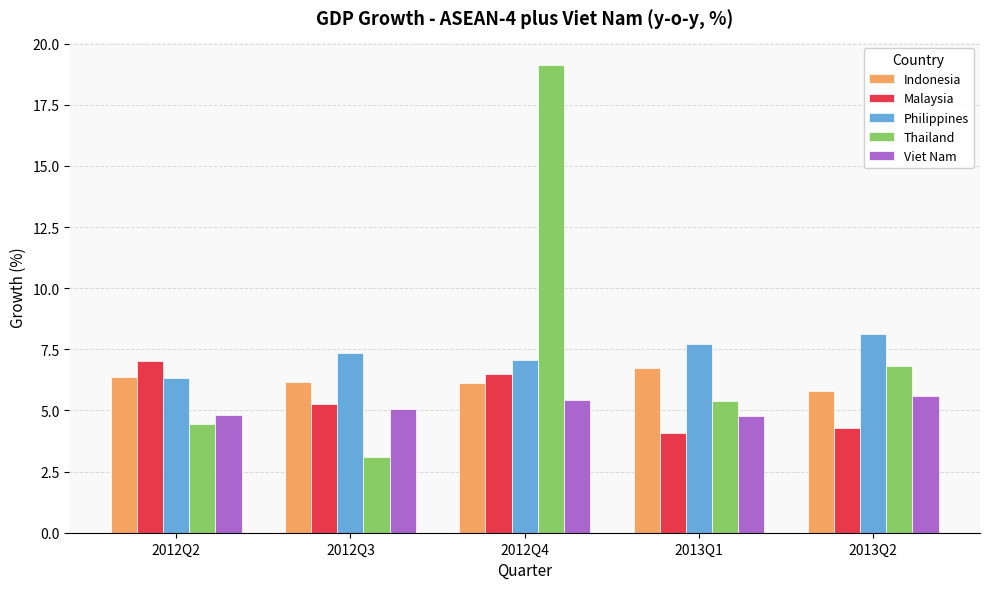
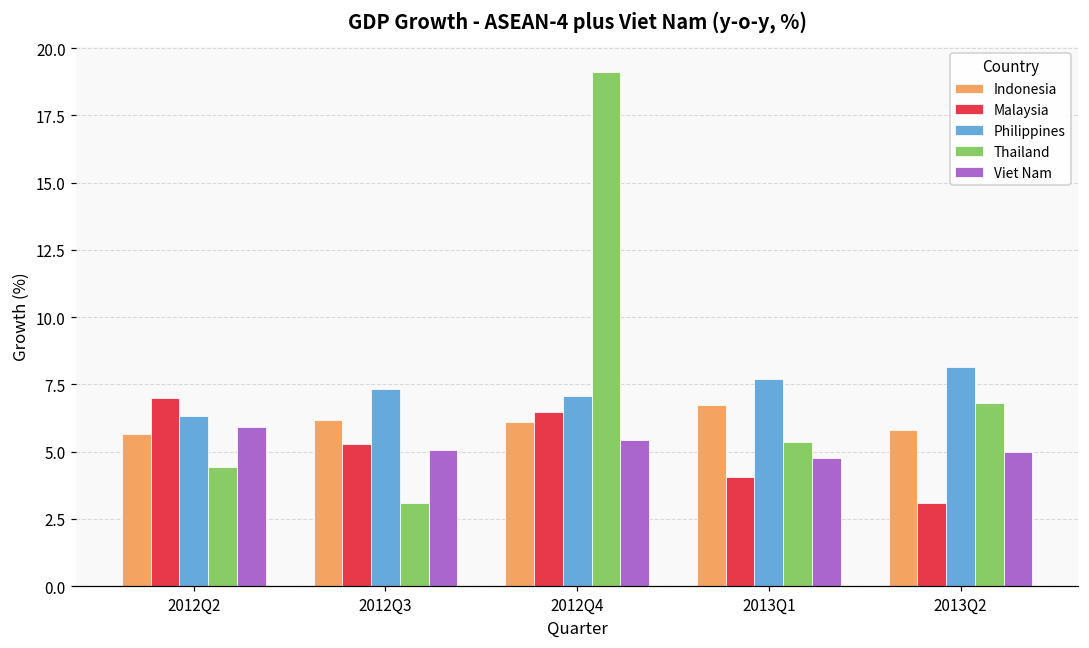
  {
    "Indonesia": {
-     "2012Q2": 6.4,
+     "2012Q2": 5.6,
      "2012Q3": 6.2,
      "2012Q4": 6.1,
      "2013Q1": 6.8,
      "2013Q2": 5.8
    },
    "Malaysia": {
      "2012Q2": 7.0,
      "2012Q3": 5.3,
      "2012Q4": 6.5,
      "2013Q1": 4.1,
-     "2013Q2": 4.3
+     "2013Q2": 3.1
    },
    "Philippines": {
      "2012Q2": 6.3,
      "2012Q3": 7.3,
      "2012Q4": 7.1,
      "2013Q1": 7.7,
      "2013Q2": 8.1
    },
    "Thailand": {
      "2012Q2": 4.4,
      "2012Q3": 3.1,
      "2012Q4": 19.1,
      "2013Q1": 5.4,
      "2013Q2": 6.8
    },
    "Viet Nam": {
-     "2012Q2": 4.8,
+     "2012Q2": 5.9,
      "2012Q3": 5.1,
      "2012Q4": 5.4,
      "2013Q1": 4.8,
-     "2013Q2": 5.6
+     "2013Q2": 5.0
    }
  }
